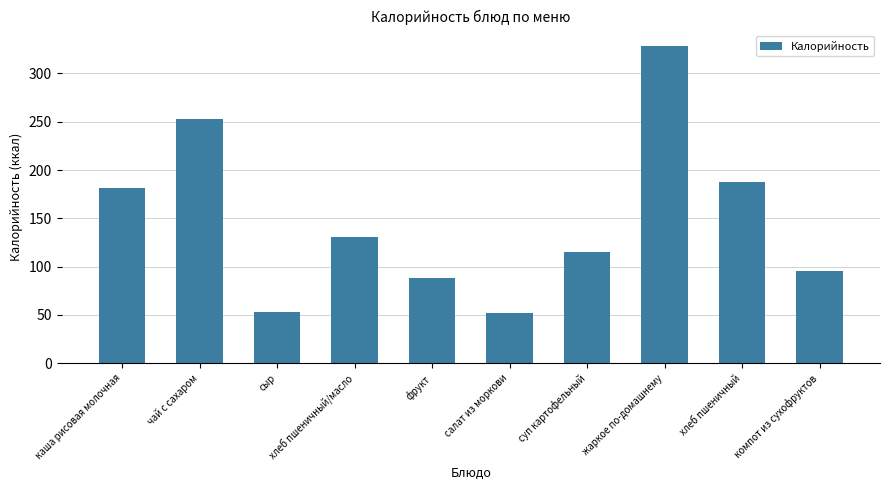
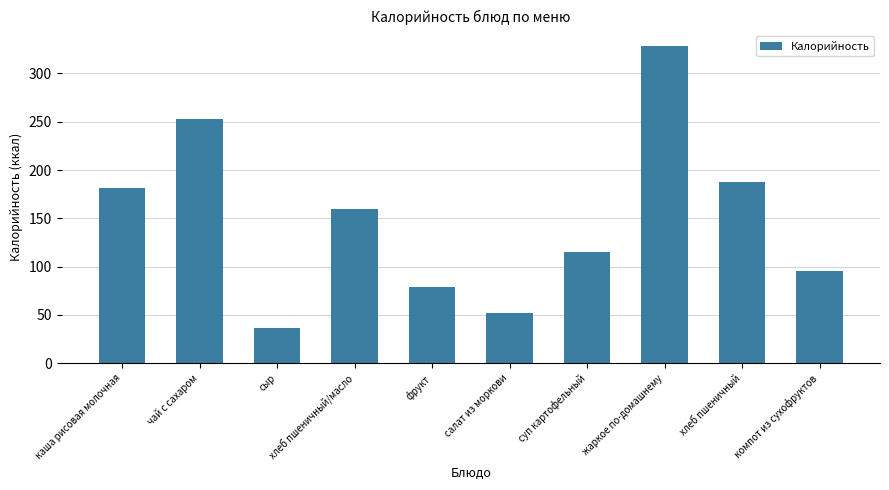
  {
    "каша рисовая молочная": 180,
    "чай с сахаром": 250,
-   "сыр": 50,
-   "хлеб пшеничный/масло": 130,
-   "фрукт": 90,
+   "сыр": 40,
+   "хлеб пшеничный/масло": 160,
+   "фрукт": 80,
    "салат из моркови": 50,
    "суп картофельный": 120,
    "жаркое по-домашнему": 330,
    "хлеб пшеничный": 190,
    "компот из сухофруктов": 100
  }
